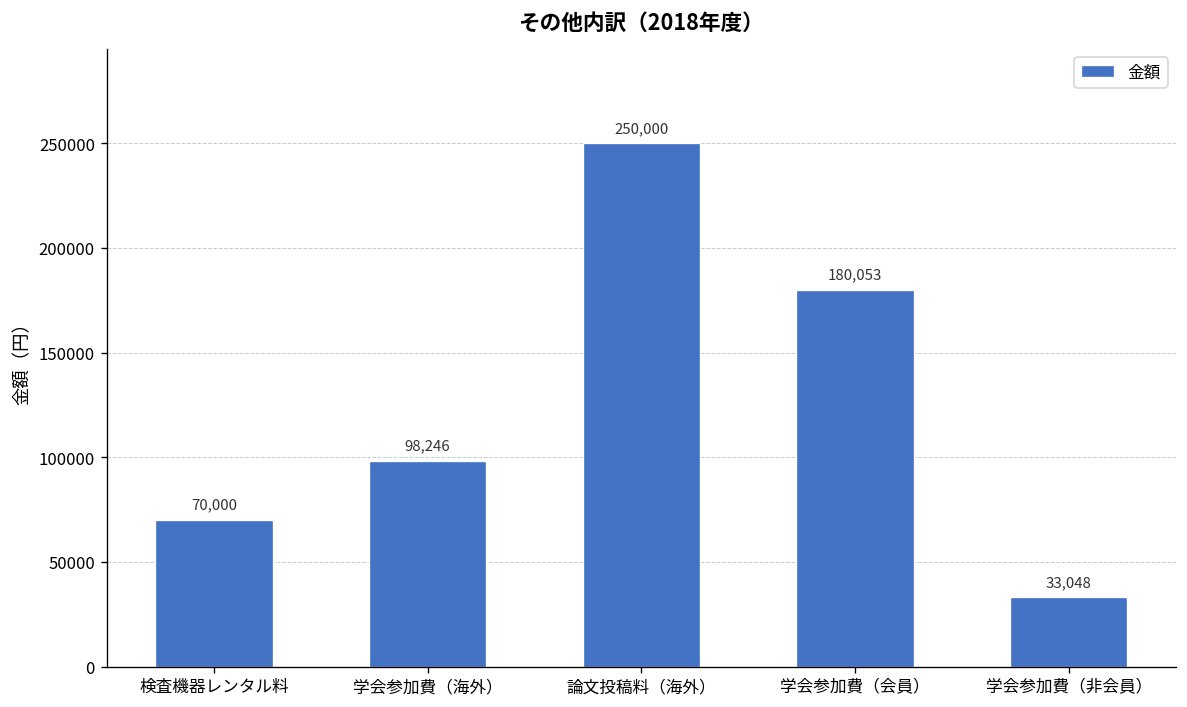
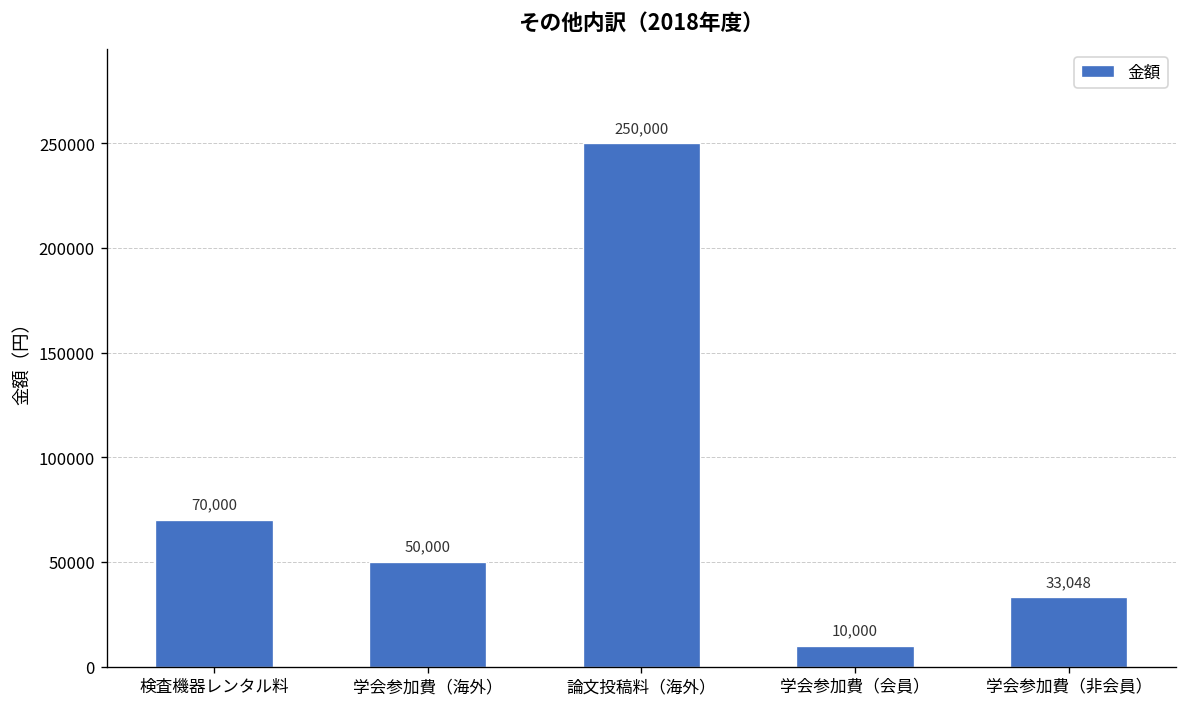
  {
    "検査機器レンタル料": "70,000",
-   "学会参加費（海外）": "98,246",
+   "学会参加費（海外）": "50,000",
    "論文投稿料（海外）": "250,000",
-   "学会参加費（会員）": "180,053",
+   "学会参加費（会員）": "10,000",
    "学会参加費（非会員）": "33,048"
  }
